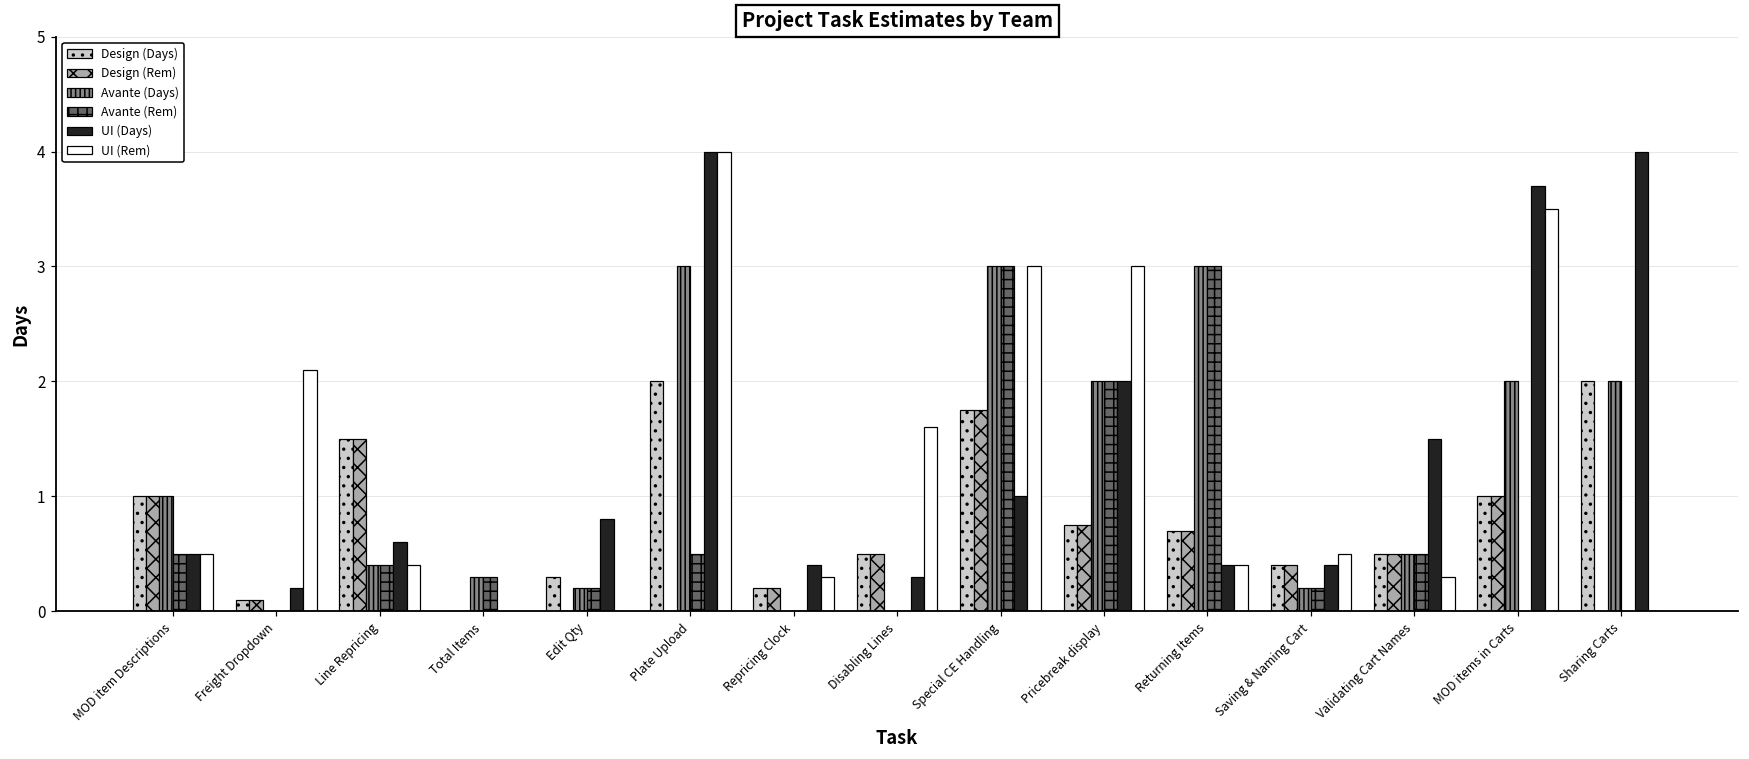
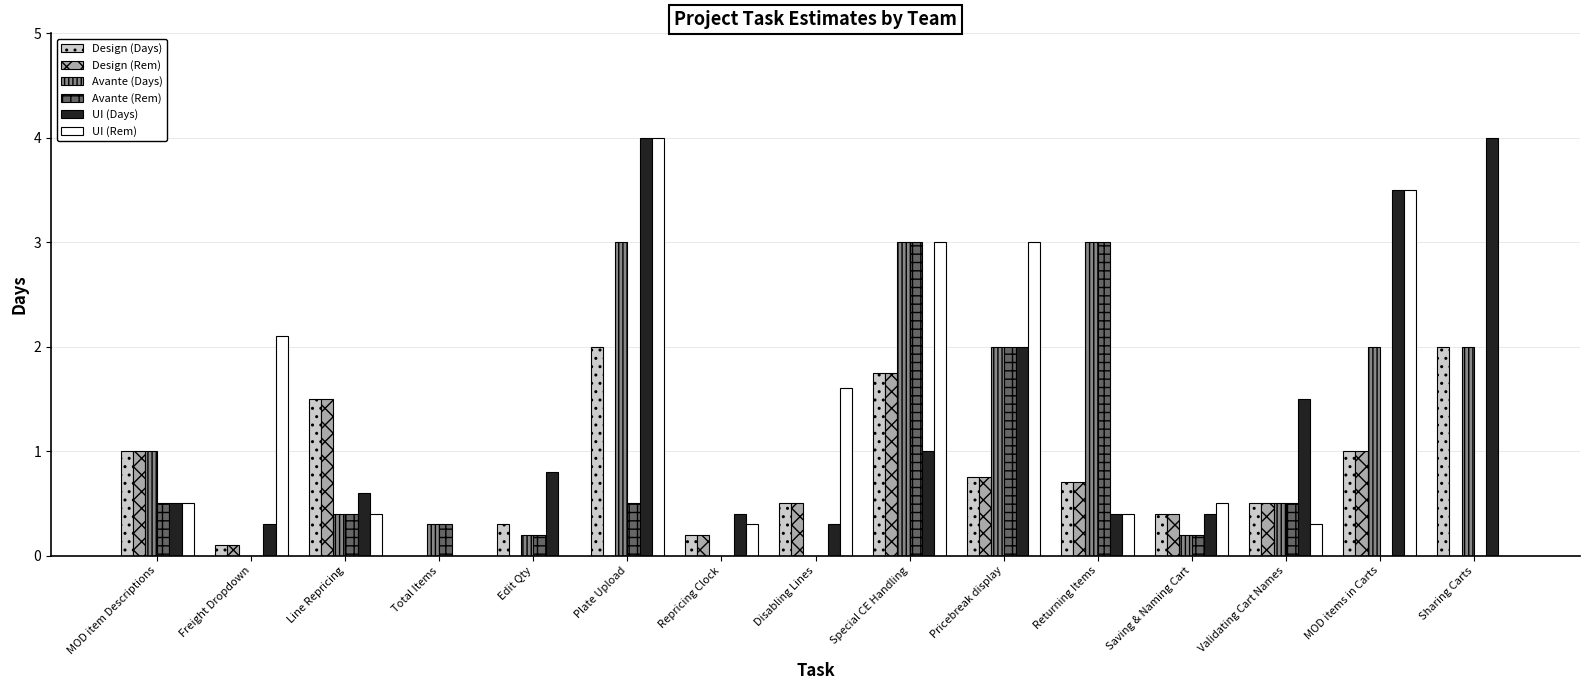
  {
    "UI (Days)": {
      "MOD item Descriptions": 0.5,
-     "Freight Dropdown": 0.2,
+     "Freight Dropdown": 0.3,
      "Line Repricing": 0.6,
      "Total Items": 0.0,
      "Edit Qty": 0.8,
      "Plate Upload": 4.0,
      "Repricing Clock": 0.4,
      "Disabling Lines": 0.3,
      "Special CE Handling": 1.0,
      "Pricebreak display": 2.0,
      "Returning Items": 0.4,
      "Saving & Naming Cart": 0.4,
      "Validating Cart Names": 1.5,
-     "MOD items in Carts": 3.7,
+     "MOD items in Carts": 3.5,
      "Sharing Carts": 4.0
    },
    "UI (Rem)": {
      "MOD item Descriptions": 0.5,
      "Freight Dropdown": 2.1,
      "Line Repricing": 0.4,
      "Total Items": 0.0,
      "Edit Qty": 0.0,
      "Plate Upload": 4.0,
      "Repricing Clock": 0.3,
      "Disabling Lines": 1.6,
      "Special CE Handling": 3.0,
      "Pricebreak display": 3.0,
      "Returning Items": 0.4,
      "Saving & Naming Cart": 0.5,
      "Validating Cart Names": 0.3,
      "MOD items in Carts": 3.5,
      "Sharing Carts": 0.0
    }
  }
